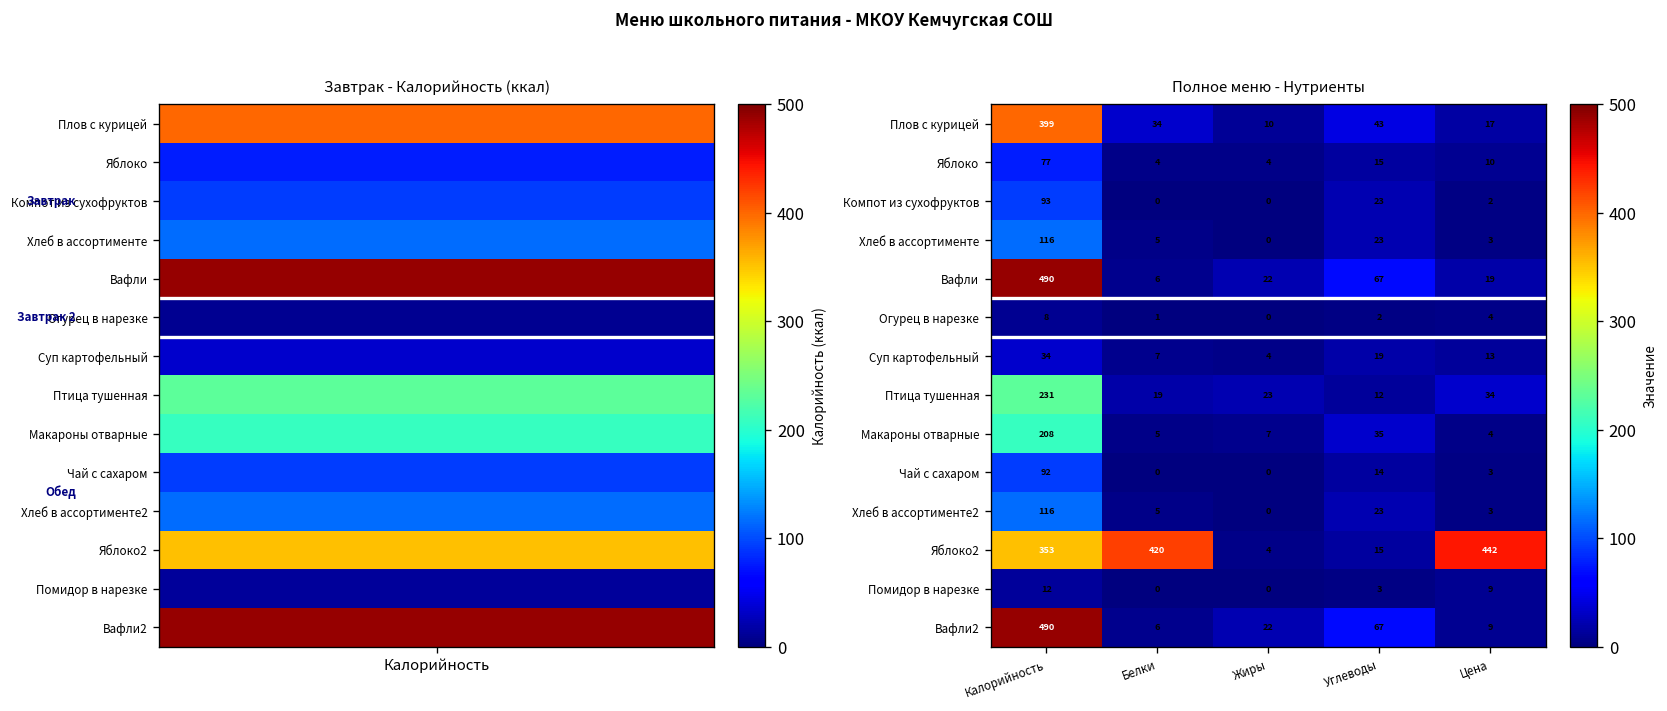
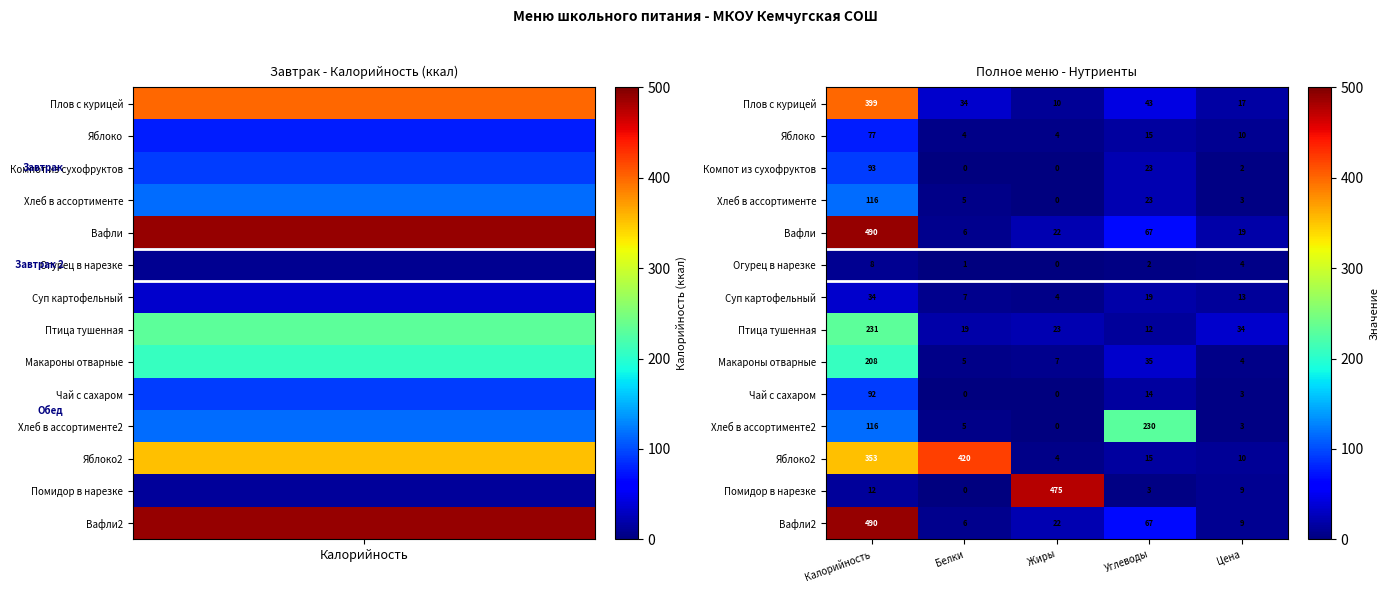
  {
    "Полное меню - Нутриенты": {
      "Плов с курицей": {
        "Калорийность": 399,
        "Белки": 34,
        "Жиры": 10,
        "Углеводы": 43,
        "Цена": 17
      },
      "Яблоко": {
        "Калорийность": 77,
        "Белки": 4,
        "Жиры": 4,
        "Углеводы": 15,
        "Цена": 10
      },
      "Компот из сухофруктов": {
        "Калорийность": 93,
        "Белки": 0,
        "Жиры": 0,
        "Углеводы": 23,
        "Цена": 2
      },
      "Хлеб в ассортименте": {
        "Калорийность": 116,
        "Белки": 5,
        "Жиры": 0,
        "Углеводы": 23,
        "Цена": 3
      },
      "Вафли": {
        "Калорийность": 490,
        "Белки": 6,
        "Жиры": 22,
        "Углеводы": 67,
        "Цена": 19
      },
      "Огурец в нарезке": {
        "Калорийность": 8,
        "Белки": 1,
        "Жиры": 0,
        "Углеводы": 2,
        "Цена": 4
      },
      "Суп картофельный": {
        "Калорийность": 34,
        "Белки": 7,
        "Жиры": 4,
        "Углеводы": 19,
        "Цена": 13
      },
      "Птица тушенная": {
        "Калорийность": 231,
        "Белки": 19,
        "Жиры": 23,
        "Углеводы": 12,
        "Цена": 34
      },
      "Макароны отварные": {
        "Калорийность": 208,
        "Белки": 5,
        "Жиры": 7,
        "Углеводы": 35,
        "Цена": 4
      },
      "Чай с сахаром": {
        "Калорийность": 92,
        "Белки": 0,
        "Жиры": 0,
        "Углеводы": 14,
        "Цена": 3
      },
      "Хлеб в ассортименте2": {
        "Калорийность": 116,
        "Белки": 5,
        "Жиры": 0,
-       "Углеводы": 23,
+       "Углеводы": 230,
        "Цена": 3
      },
      "Яблоко2": {
        "Калорийность": 353,
        "Белки": 420,
        "Жиры": 4,
        "Углеводы": 15,
-       "Цена": 442
+       "Цена": 10
      },
      "Помидор в нарезке": {
        "Калорийность": 12,
        "Белки": 0,
-       "Жиры": 0,
+       "Жиры": 475,
        "Углеводы": 3,
        "Цена": 9
      },
      "Вафли2": {
        "Калорийность": 490,
        "Белки": 6,
        "Жиры": 22,
        "Углеводы": 67,
        "Цена": 9
      }
    }
  }
